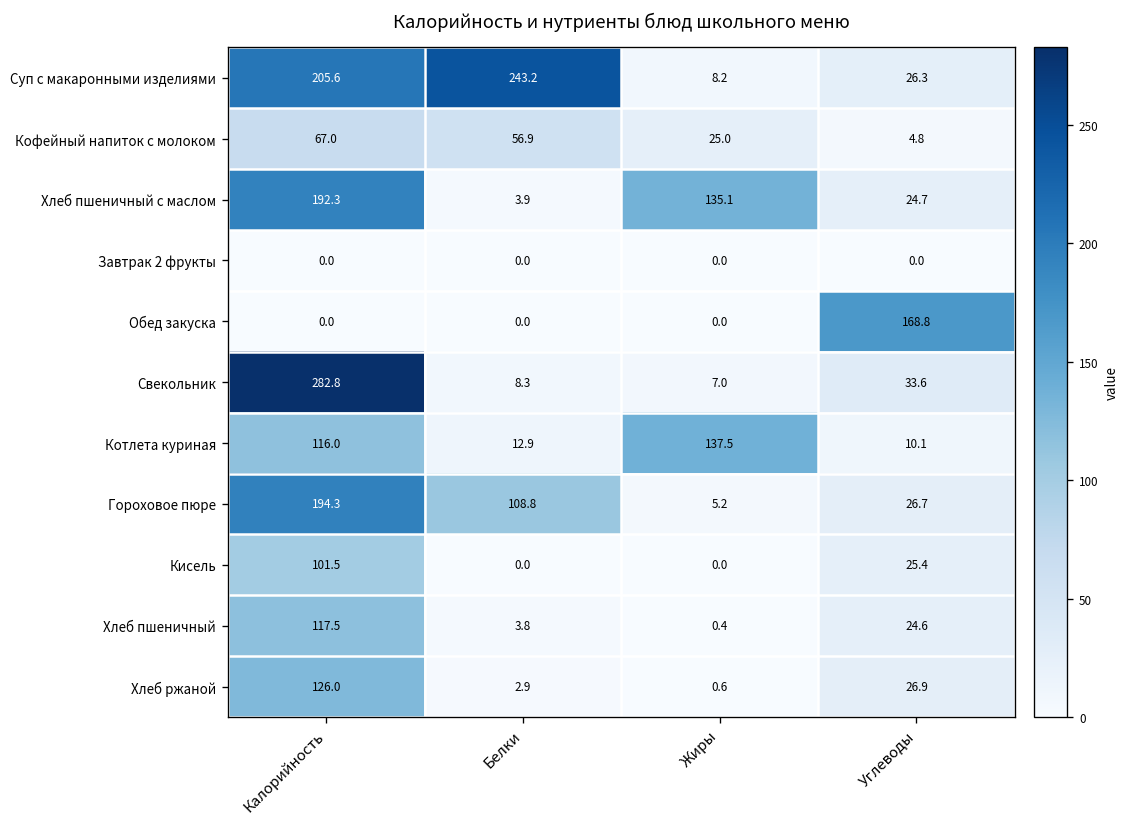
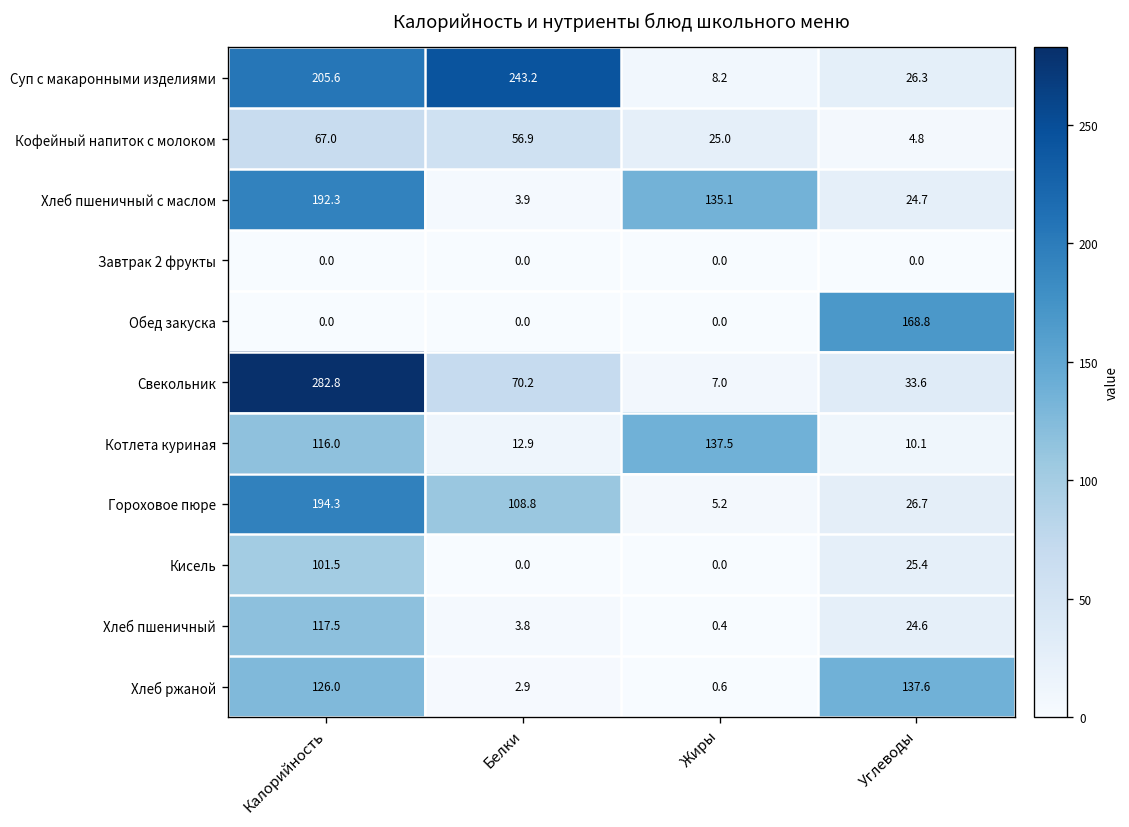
  {
    "Суп с макаронными изделиями": {
      "Калорийность": 205.6,
      "Белки": 243.2,
      "Жиры": 8.2,
      "Углеводы": 26.3
    },
    "Кофейный напиток с молоком": {
      "Калорийность": 67.0,
      "Белки": 56.9,
      "Жиры": 25.0,
      "Углеводы": 4.8
    },
    "Хлеб пшеничный с маслом": {
      "Калорийность": 192.3,
      "Белки": 3.9,
      "Жиры": 135.1,
      "Углеводы": 24.7
    },
    "Завтрак 2 фрукты": {
      "Калорийность": 0.0,
      "Белки": 0.0,
      "Жиры": 0.0,
      "Углеводы": 0.0
    },
    "Обед закуска": {
      "Калорийность": 0.0,
      "Белки": 0.0,
      "Жиры": 0.0,
      "Углеводы": 168.8
    },
    "Свекольник": {
      "Калорийность": 282.8,
-     "Белки": 8.3,
+     "Белки": 70.2,
      "Жиры": 7.0,
      "Углеводы": 33.6
    },
    "Котлета куриная": {
      "Калорийность": 116.0,
      "Белки": 12.9,
      "Жиры": 137.5,
      "Углеводы": 10.1
    },
    "Гороховое пюре": {
      "Калорийность": 194.3,
      "Белки": 108.8,
      "Жиры": 5.2,
      "Углеводы": 26.7
    },
    "Кисель": {
      "Калорийность": 101.5,
      "Белки": 0.0,
      "Жиры": 0.0,
      "Углеводы": 25.4
    },
    "Хлеб пшеничный": {
      "Калорийность": 117.5,
      "Белки": 3.8,
      "Жиры": 0.4,
      "Углеводы": 24.6
    },
    "Хлеб ржаной": {
      "Калорийность": 126.0,
      "Белки": 2.9,
      "Жиры": 0.6,
-     "Углеводы": 26.9
+     "Углеводы": 137.6
    }
  }
